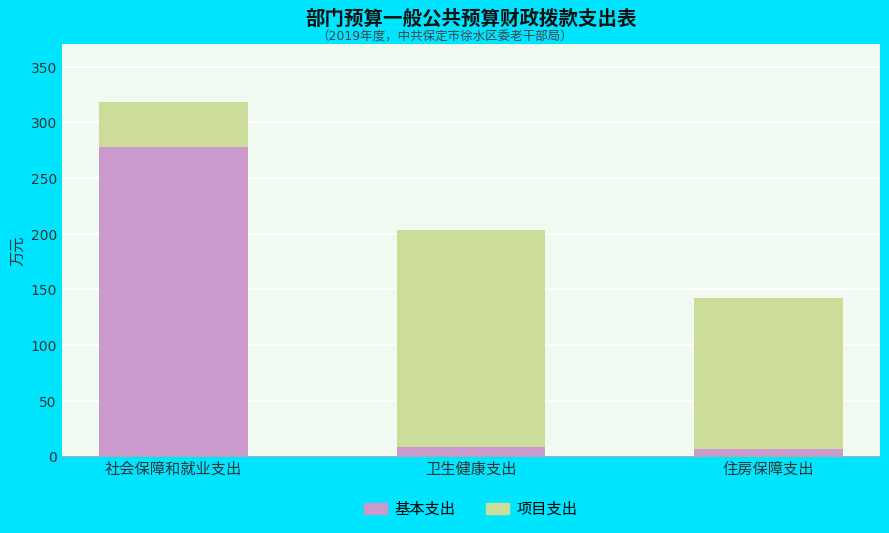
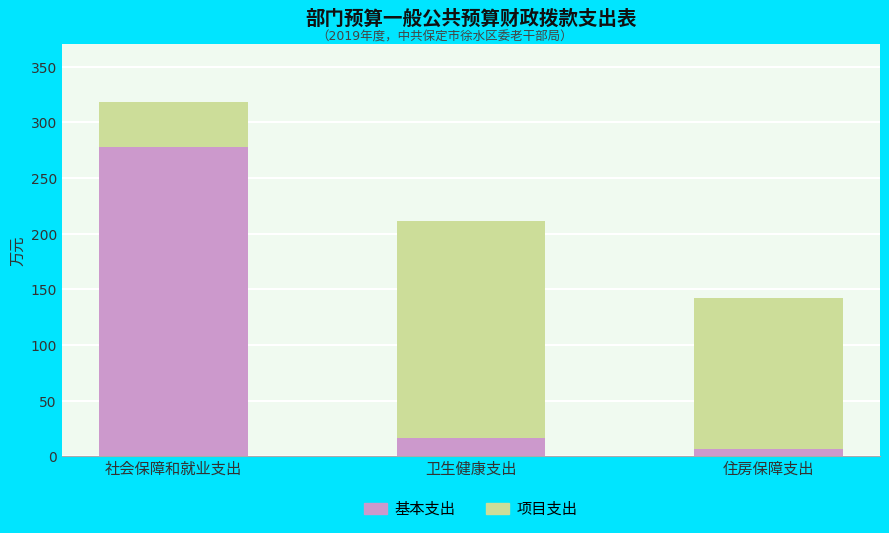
  {
    "基本支出": {
      "社会保障和就业支出": 278,
-     "卫生健康支出": 9,
+     "卫生健康支出": 16,
      "住房保障支出": 7
    },
    "项目支出": {
      "社会保障和就业支出": 40,
      "卫生健康支出": 195,
      "住房保障支出": 136
    }
  }
